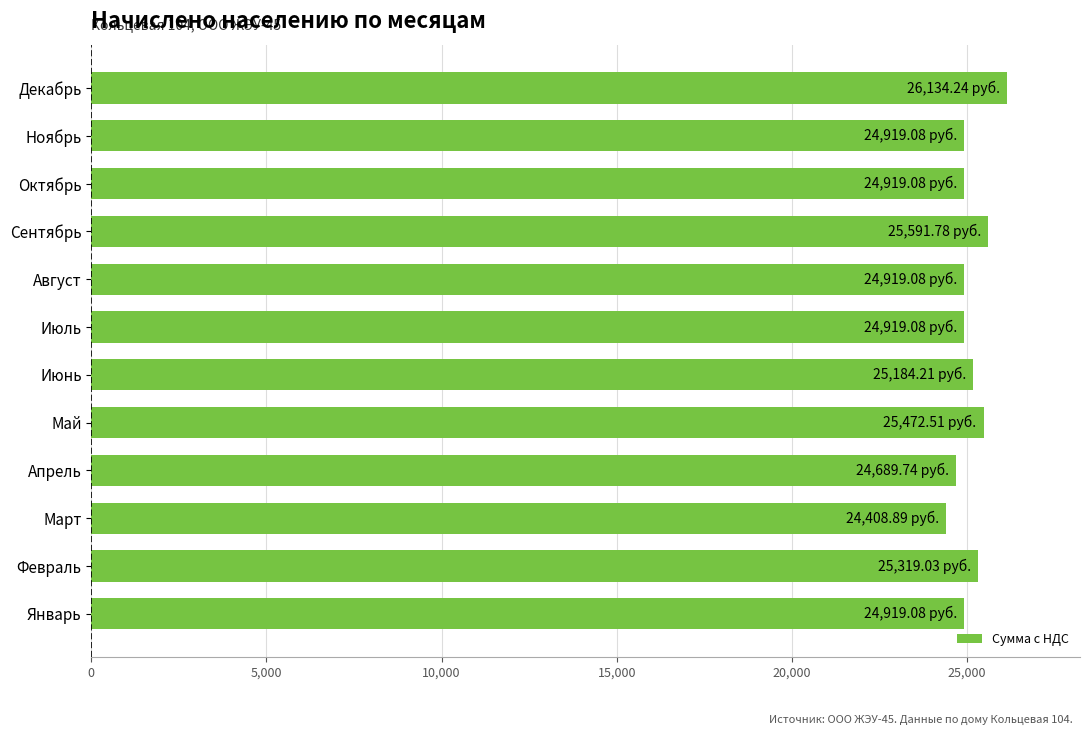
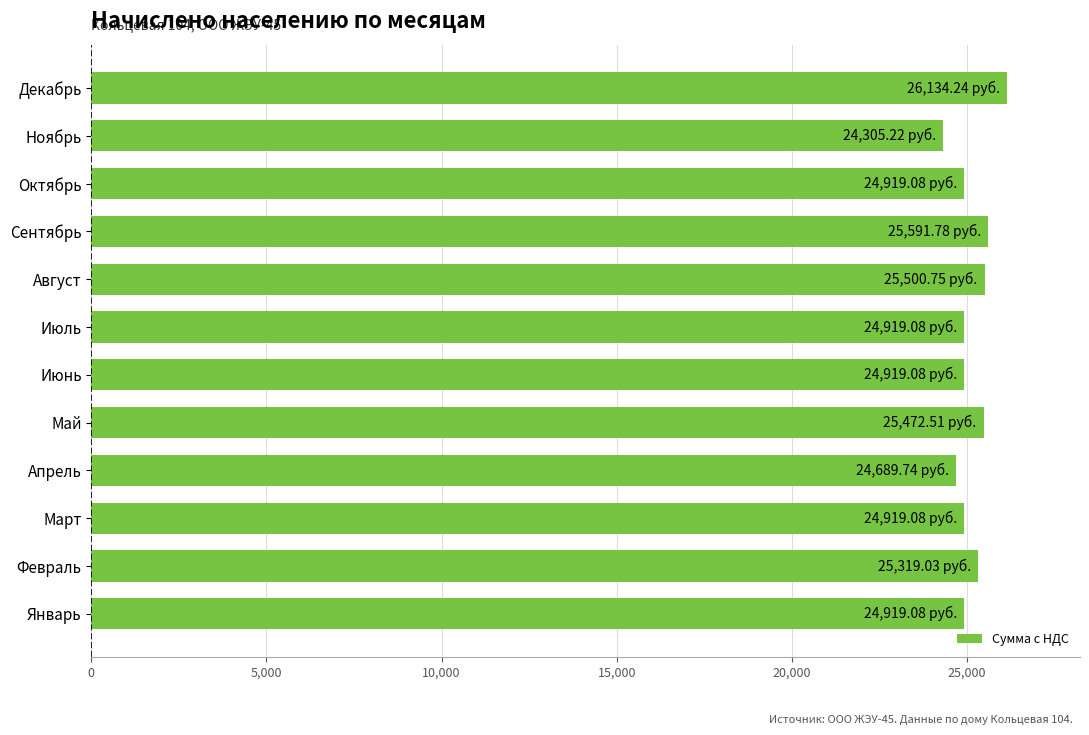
  {
    "Декабрь": "26,134.24",
-   "Ноябрь": "24,919.08",
+   "Ноябрь": "24,305.22",
    "Октябрь": "24,919.08",
    "Сентябрь": "25,591.78",
-   "Август": "24,919.08",
+   "Август": "25,500.75",
    "Июль": "24,919.08",
-   "Июнь": "25,184.21",
+   "Июнь": "24,919.08",
    "Май": "25,472.51",
    "Апрель": "24,689.74",
-   "Март": "24,408.89",
+   "Март": "24,919.08",
    "Февраль": "25,319.03",
    "Январь": "24,919.08"
  }
